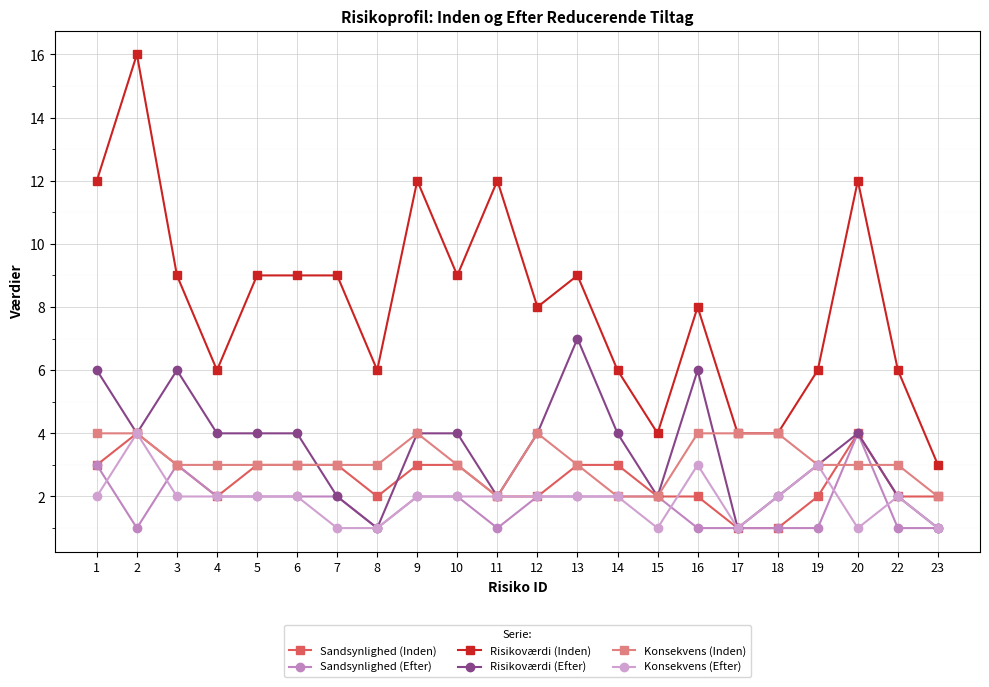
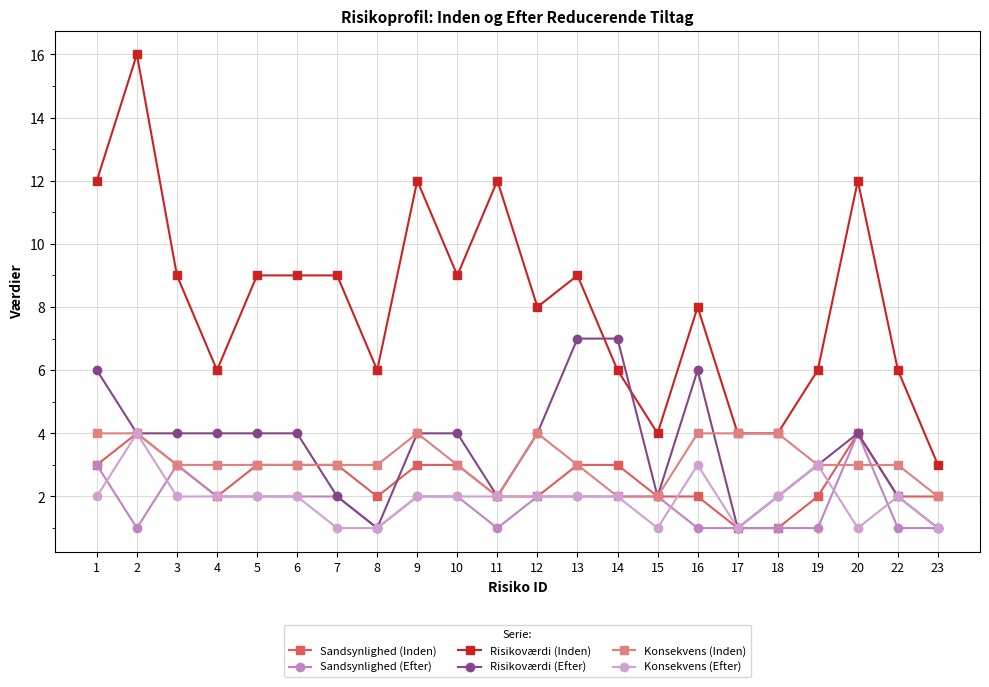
  {
    "Risikoværdi (Inden)": {
      "1": 12,
      "2": 16,
      "3": 9,
      "4": 6,
      "5": 9,
      "6": 9,
      "7": 9,
      "8": 6,
      "9": 12,
      "10": 9,
      "11": 12,
      "12": 8,
      "13": 9,
      "14": 6,
      "15": 4,
      "16": 8,
      "19": 6,
      "20": 12,
      "22": 6,
      "23": 3
    },
    "Risikoværdi (Efter)": {
      "1": 6,
-     "3": 6,
+     "3": 4,
      "4": 4,
      "5": 4,
      "6": 4,
      "10": 4,
      "13": 7,
-     "14": 4,
+     "14": 7,
      "16": 6
    }
  }
